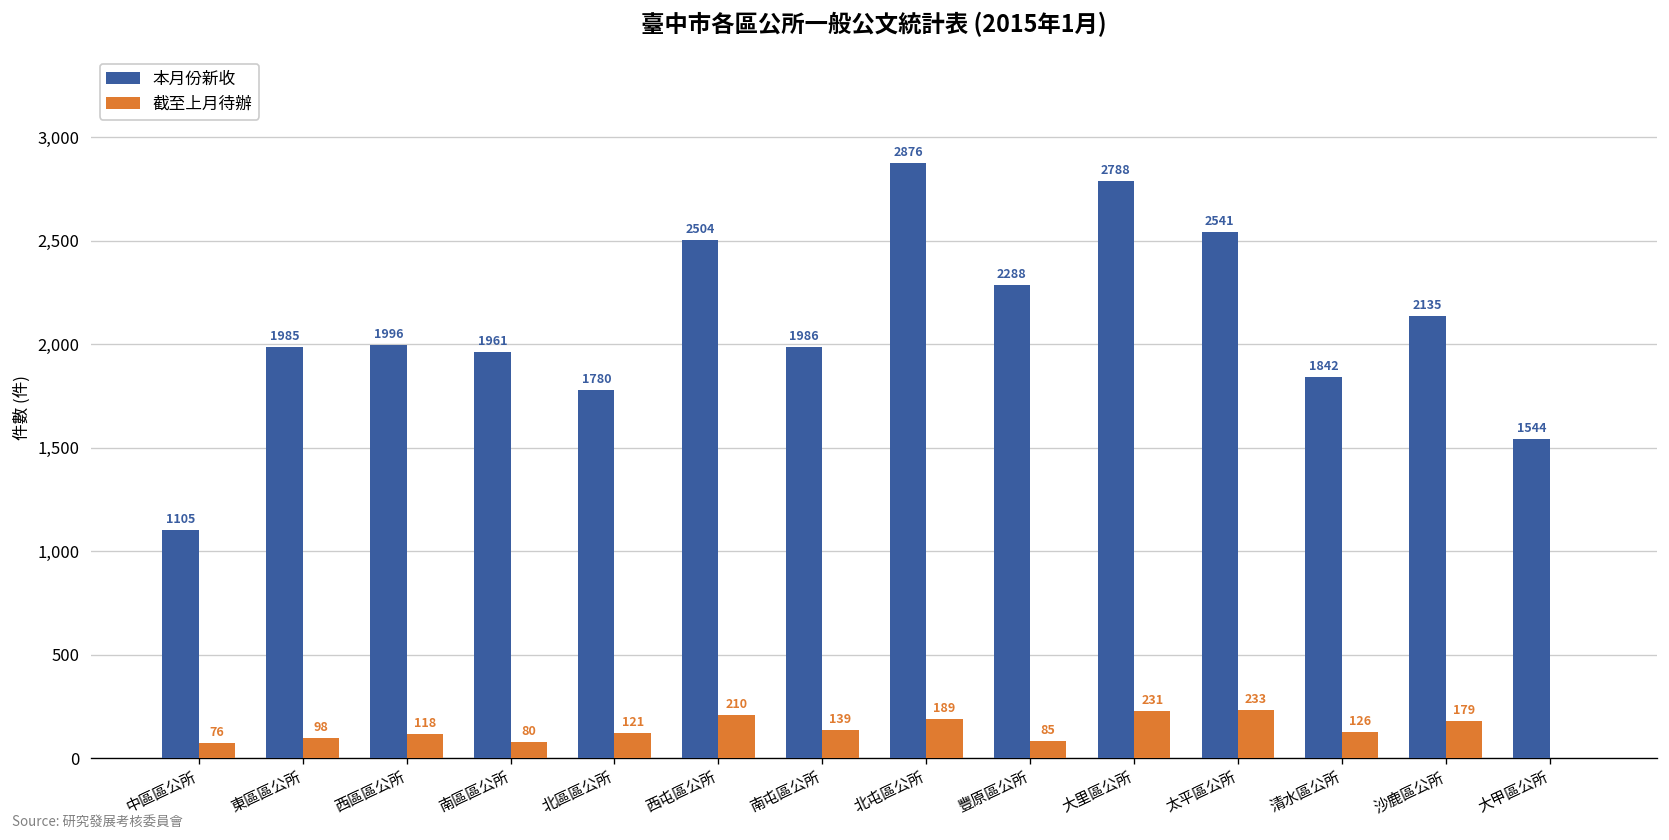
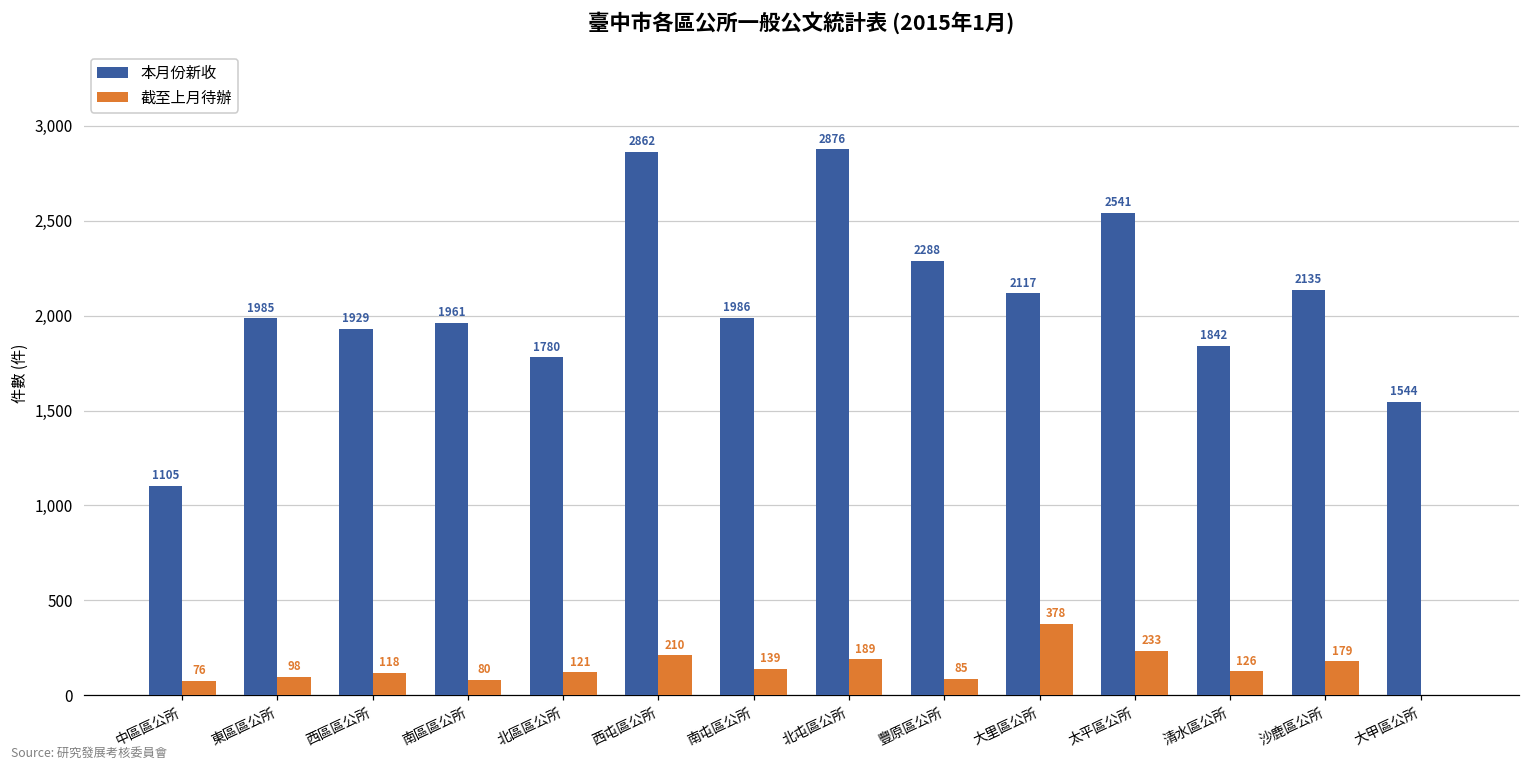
  {
    "本月份新收": {
      "中區區公所": 1105,
      "東區區公所": 1985,
-     "西區區公所": 1996,
+     "西區區公所": 1929,
      "南區區公所": 1961,
      "北區區公所": 1780,
-     "西屯區公所": 2504,
+     "西屯區公所": 2862,
      "南屯區公所": 1986,
      "北屯區公所": 2876,
      "豐原區公所": 2288,
-     "大里區公所": 2788,
+     "大里區公所": 2117,
      "太平區公所": 2541,
      "清水區公所": 1842,
      "沙鹿區公所": 2135,
      "大甲區公所": 1544
    },
    "截至上月待辦": {
      "中區區公所": 76,
      "東區區公所": 98,
      "西區區公所": 118,
      "南區區公所": 80,
      "北區區公所": 121,
      "西屯區公所": 210,
      "南屯區公所": 139,
      "北屯區公所": 189,
      "豐原區公所": 85,
-     "大里區公所": 231,
+     "大里區公所": 378,
      "太平區公所": 233,
      "清水區公所": 126,
      "沙鹿區公所": 179
    }
  }
